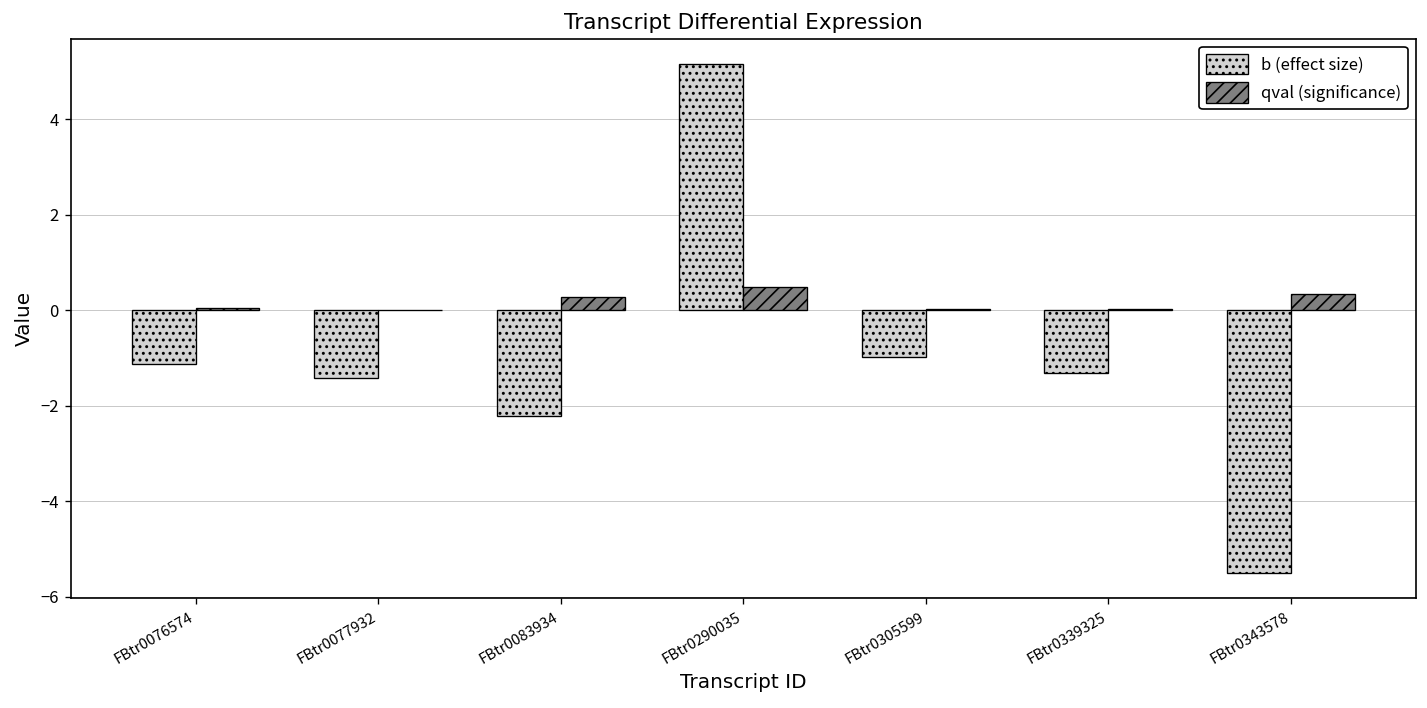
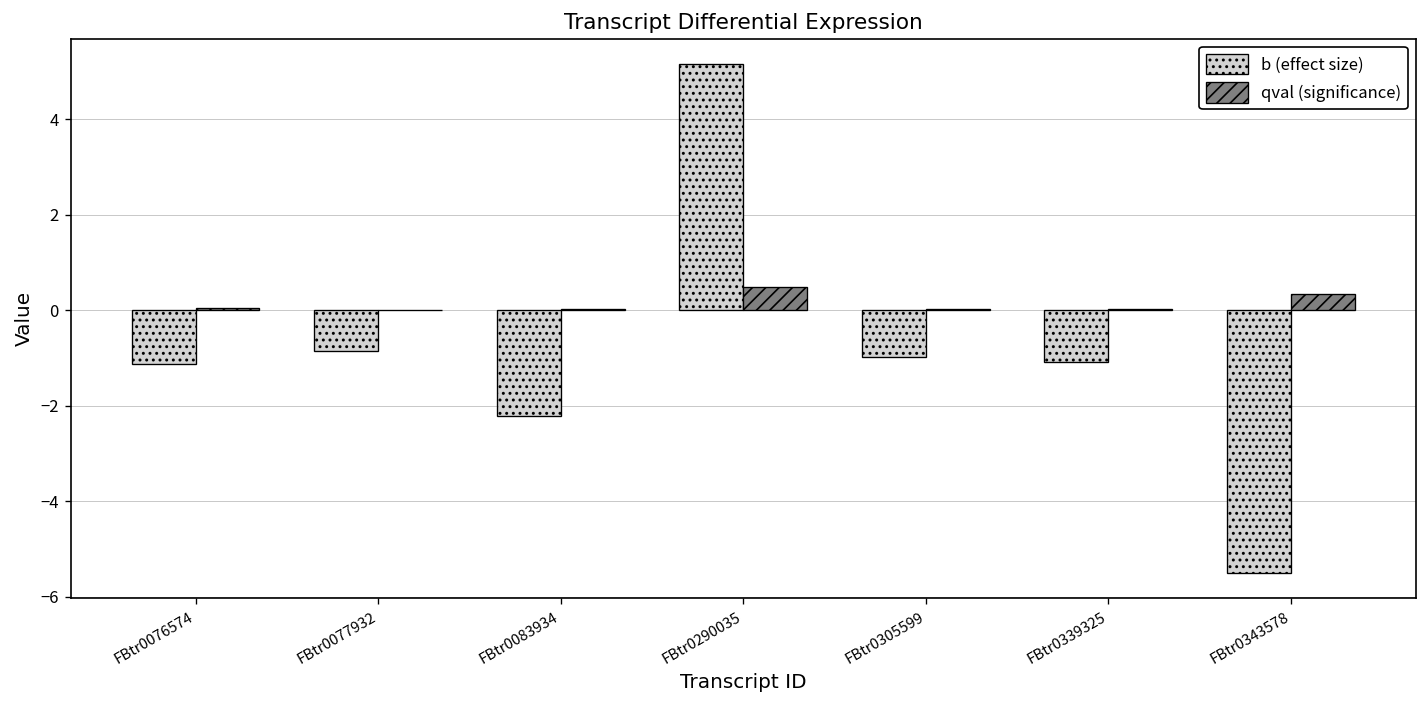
  {
    "b (effect size)": {
      "FBtr0076574": -1.1,
-     "FBtr0077932": -1.4,
+     "FBtr0077932": -0.9,
      "FBtr0083934": -2.2,
      "FBtr0290035": 5.2,
      "FBtr0305599": -1.0,
-     "FBtr0339325": -1.3,
+     "FBtr0339325": -1.1,
      "FBtr0343578": -5.5
    },
    "qval (significance)": {
-     "FBtr0083934": 0.3,
+     "FBtr0083934": 0.0,
      "FBtr0290035": 0.5,
      "FBtr0343578": 0.3
    }
  }
